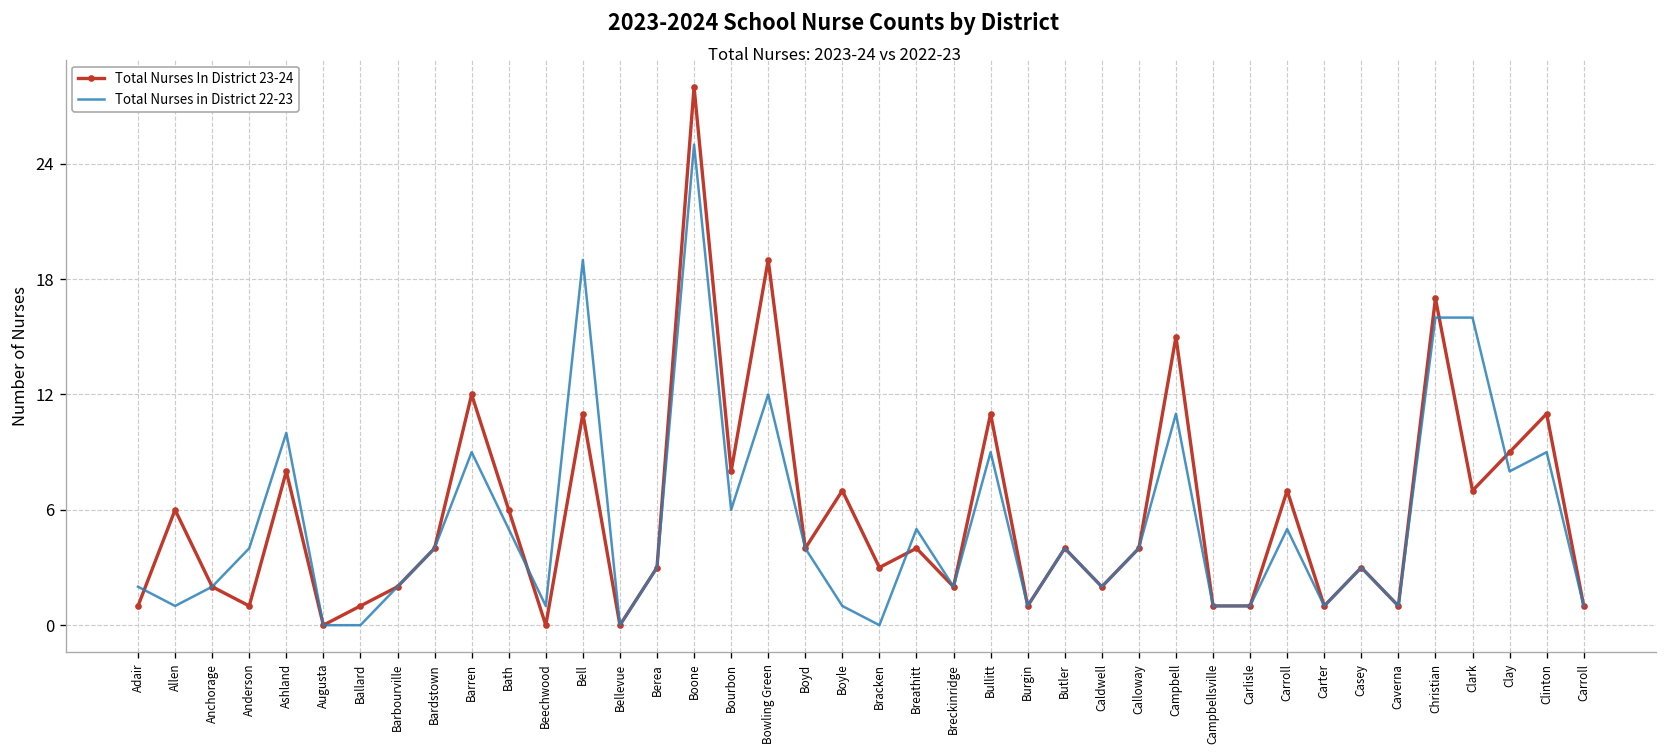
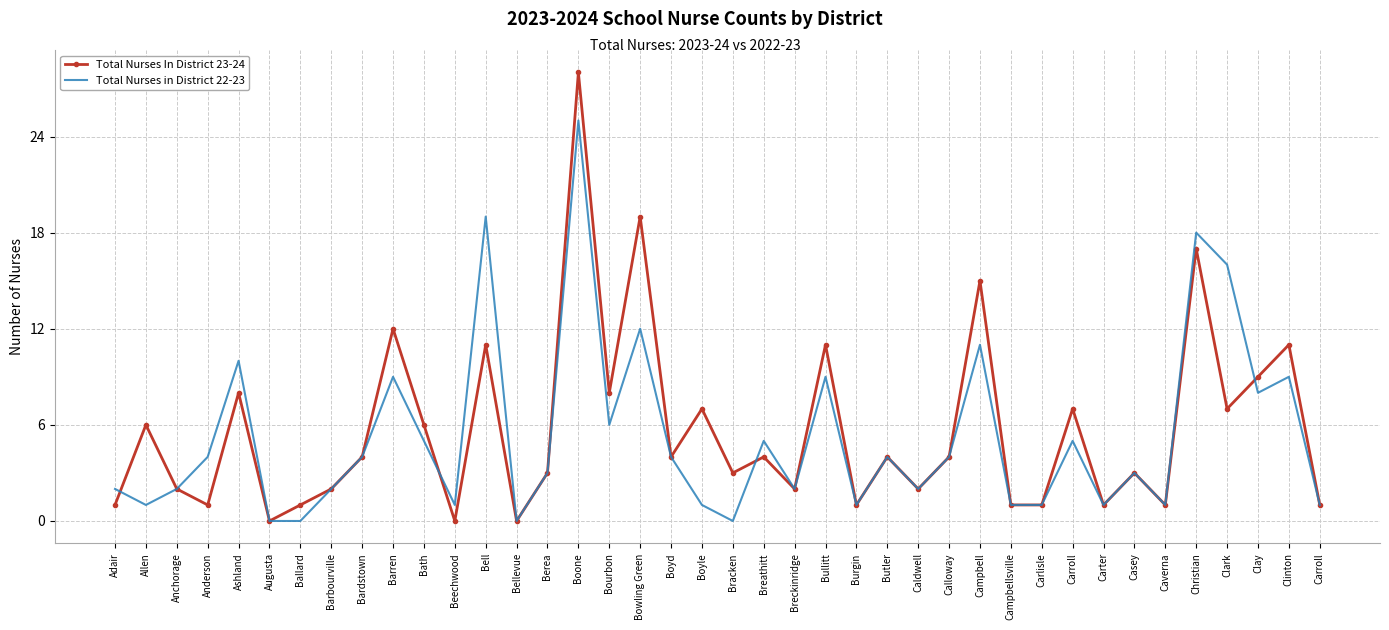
  {
    "Total Nurses In District 23-24": {
      "Adair": 1,
      "Allen": 6,
      "Anderson": 1,
      "Ashland": 8,
      "Ballard": 1,
      "Barren": 12,
      "Bath": 6,
      "Beechwood": 0,
      "Bell": 11,
      "Boone": 28,
      "Bourbon": 8,
      "Bowling Green": 19,
      "Boyle": 7,
      "Bracken": 3,
      "Breathitt": 4,
      "Bullitt": 11,
      "Campbell": 15,
      "Christian": 17,
      "Clark": 7,
      "Clay": 9,
      "Clinton": 11
    },
    "Total Nurses in District 22-23": {
      "Adair": 2,
      "Allen": 1,
      "Anderson": 4,
      "Ashland": 10,
      "Ballard": 0,
      "Barren": 9,
      "Bath": 5,
      "Beechwood": 1,
      "Bell": 19,
      "Boone": 25,
      "Bourbon": 6,
      "Bowling Green": 12,
      "Boyle": 1,
      "Bracken": 0,
      "Breathitt": 5,
      "Bullitt": 9,
      "Campbell": 11,
-     "Christian": 16,
+     "Christian": 18,
      "Clark": 16,
      "Clay": 8,
      "Clinton": 9
    }
  }
